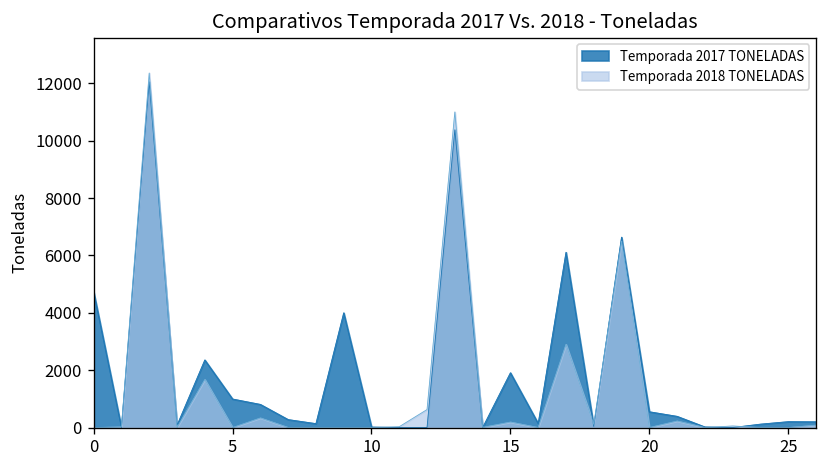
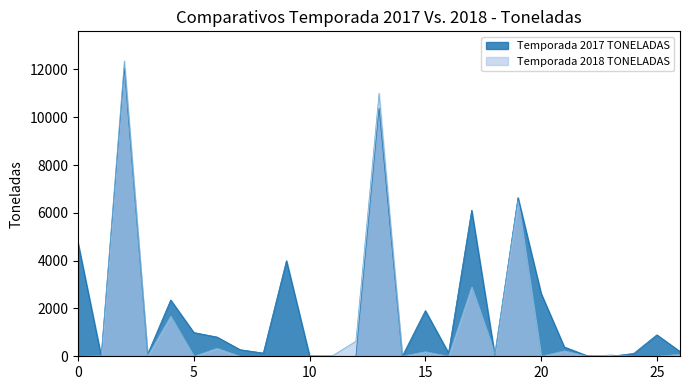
  {
    "Temporada 2017 TONELADAS": {
      "0": 4700,
      "5": 1000,
      "15": 1900,
-     "20": 600,
-     "25": 200
+     "20": 2600,
+     "25": 900
    },
    "Temporada 2018 TONELADAS": {
      "0": 0,
      "5": 0,
      "15": 200,
      "20": 0,
      "25": 0
    }
  }
